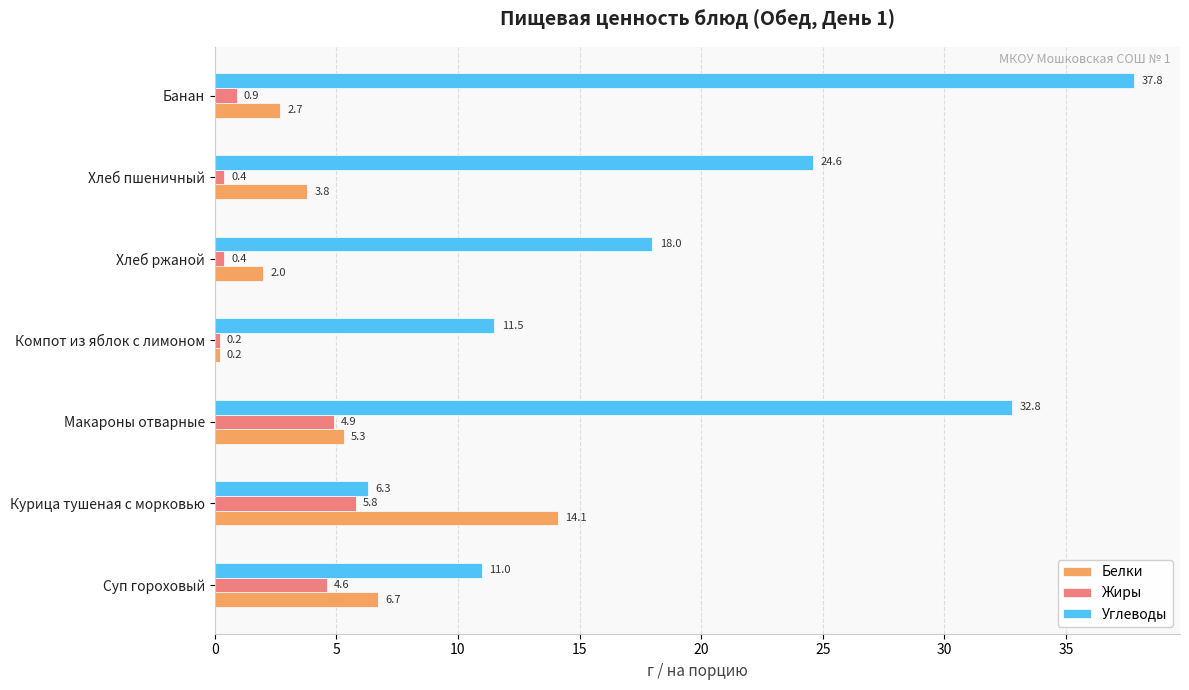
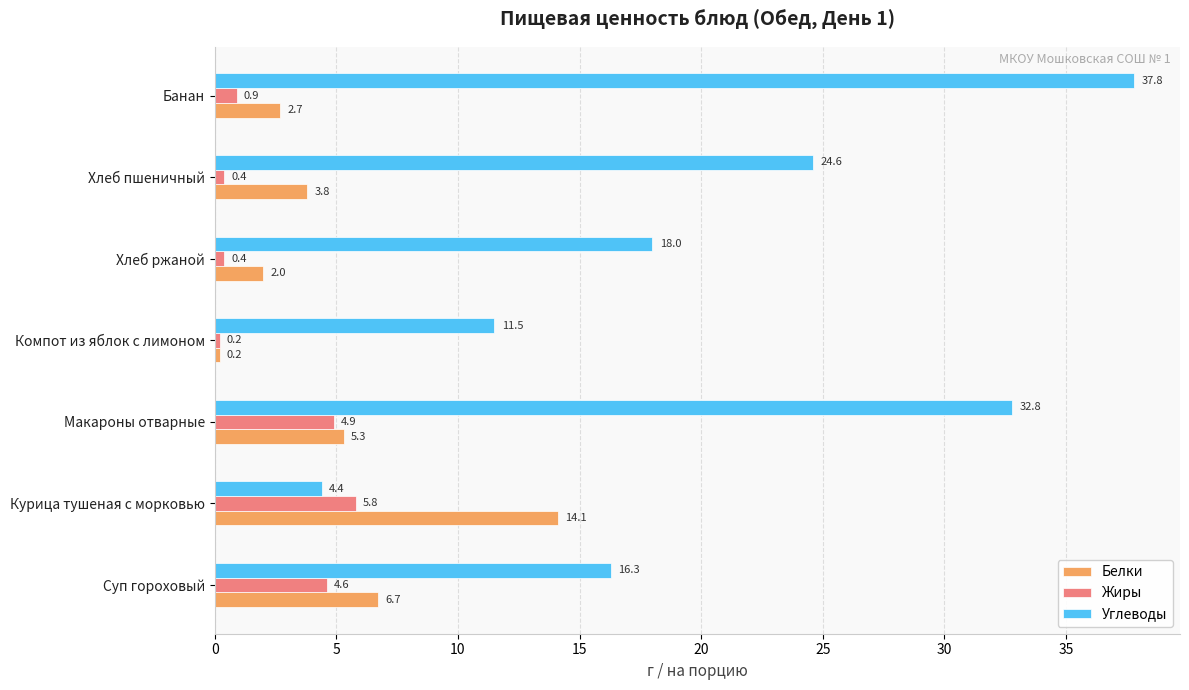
  {
    "Углеводы": {
      "Банан": 37.8,
      "Хлеб пшеничный": 24.6,
      "Хлеб ржаной": 18.0,
      "Компот из яблок с лимоном": 11.5,
      "Макароны отварные": 32.8,
-     "Курица тушеная с морковью": 6.3,
-     "Суп гороховый": 11.0
+     "Курица тушеная с морковью": 4.4,
+     "Суп гороховый": 16.3
    }
  }
